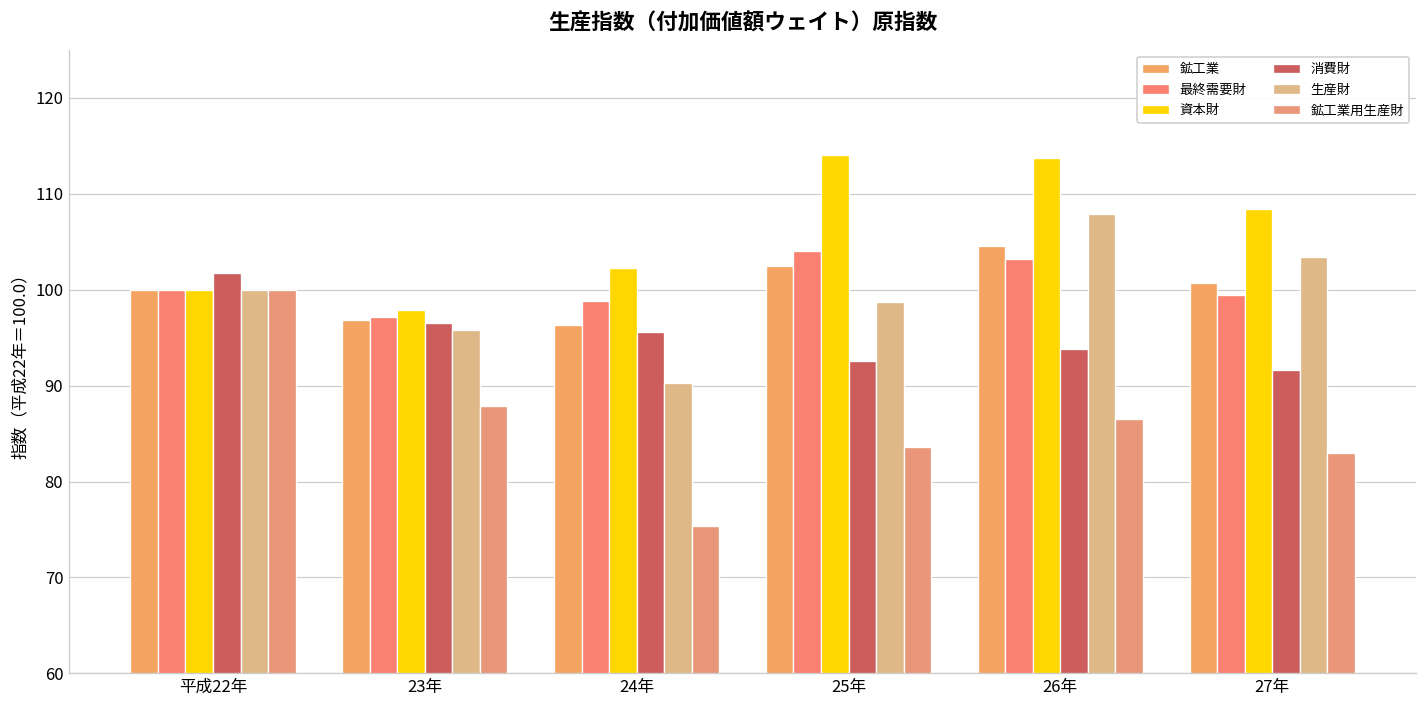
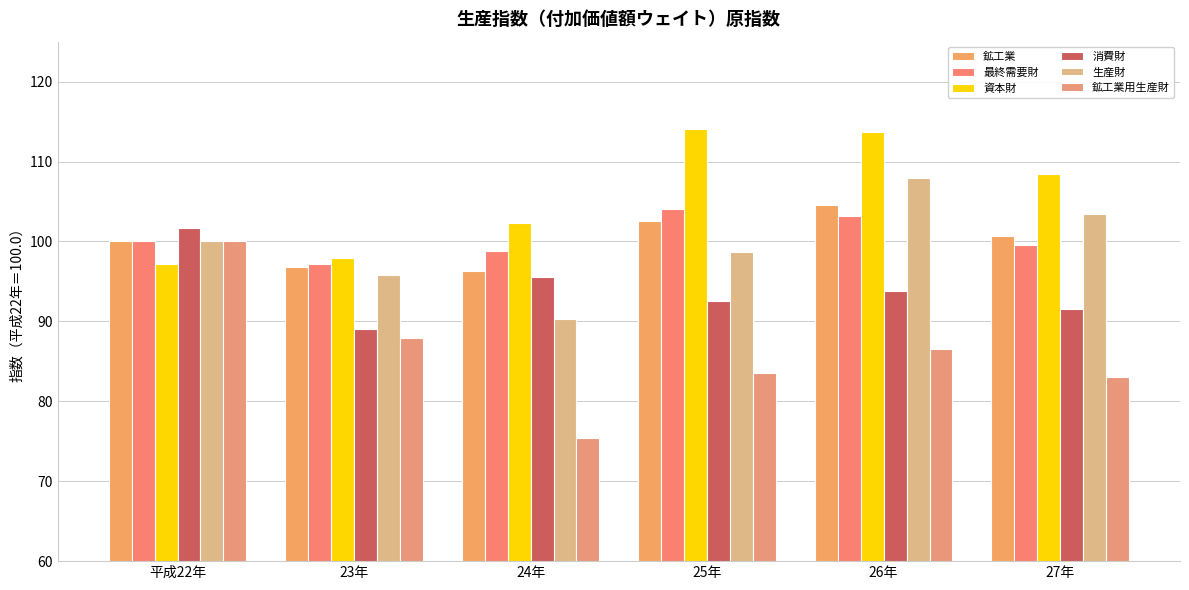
  {
    "資本財": {
-     "平成22年": 100,
+     "平成22年": 97,
      "23年": 98,
      "24年": 102,
      "25年": 114,
      "26年": 114,
      "27年": 108
    },
    "消費財": {
      "平成22年": 102,
-     "23年": 97,
+     "23年": 89,
      "24年": 96,
      "25年": 93,
      "26年": 94,
      "27年": 92
    }
  }
